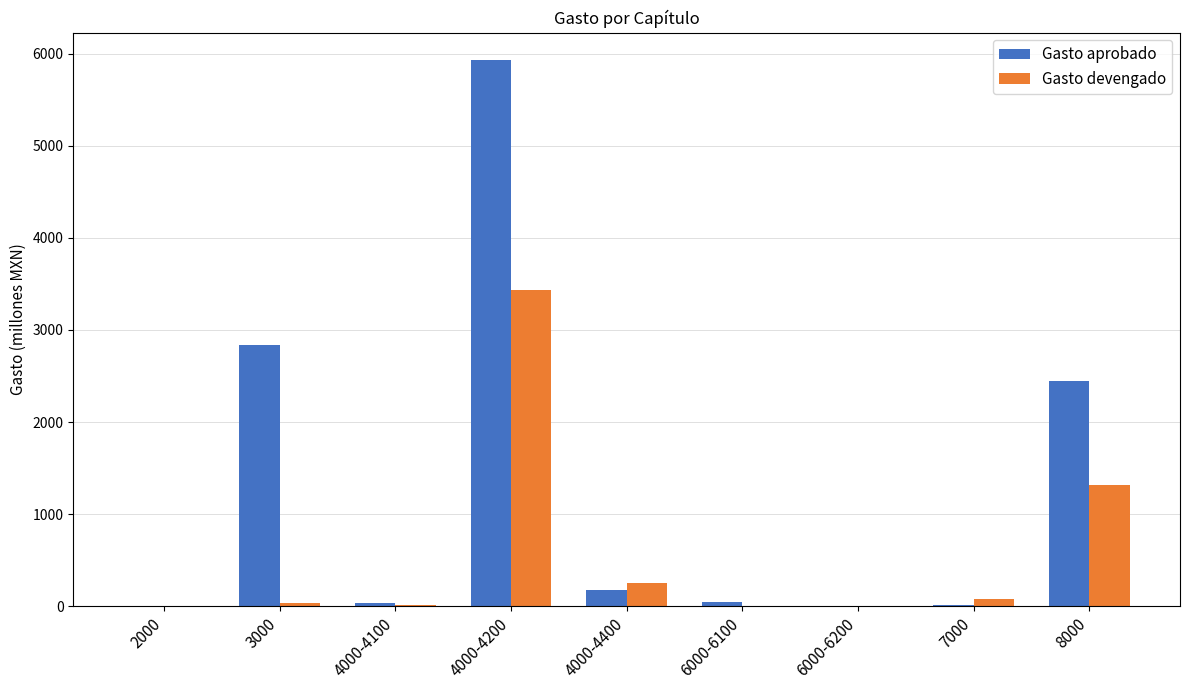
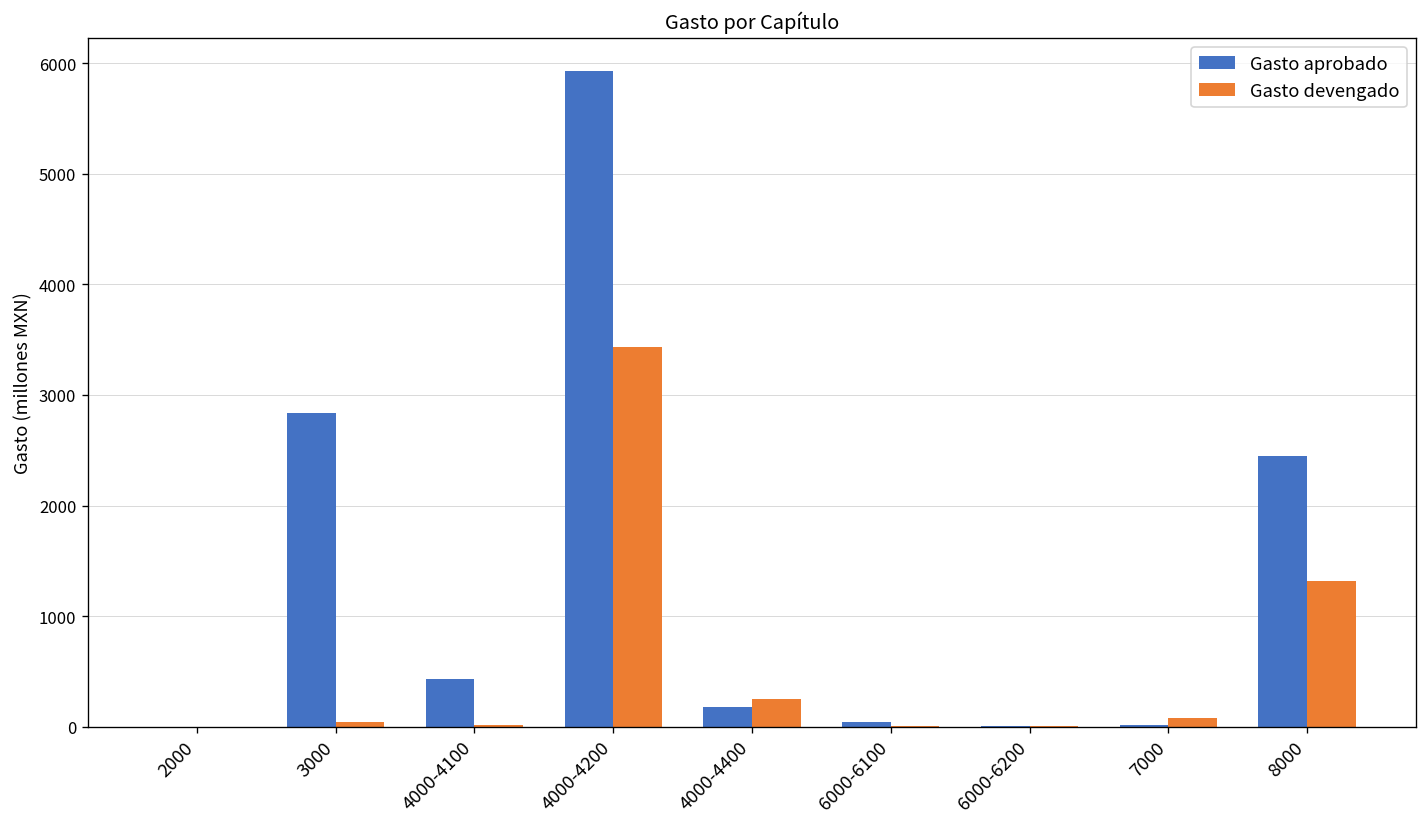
  {
    "Gasto aprobado": {
      "3000": 2800,
-     "4000-4100": 0,
+     "4000-4100": 400,
      "4000-4200": 5900,
      "4000-4400": 200,
      "6000-6100": 0,
      "8000": 2400
    },
    "Gasto devengado": {
      "3000": 0,
      "4000-4200": 3400,
      "4000-4400": 300,
      "7000": 100,
      "8000": 1300
    }
  }
